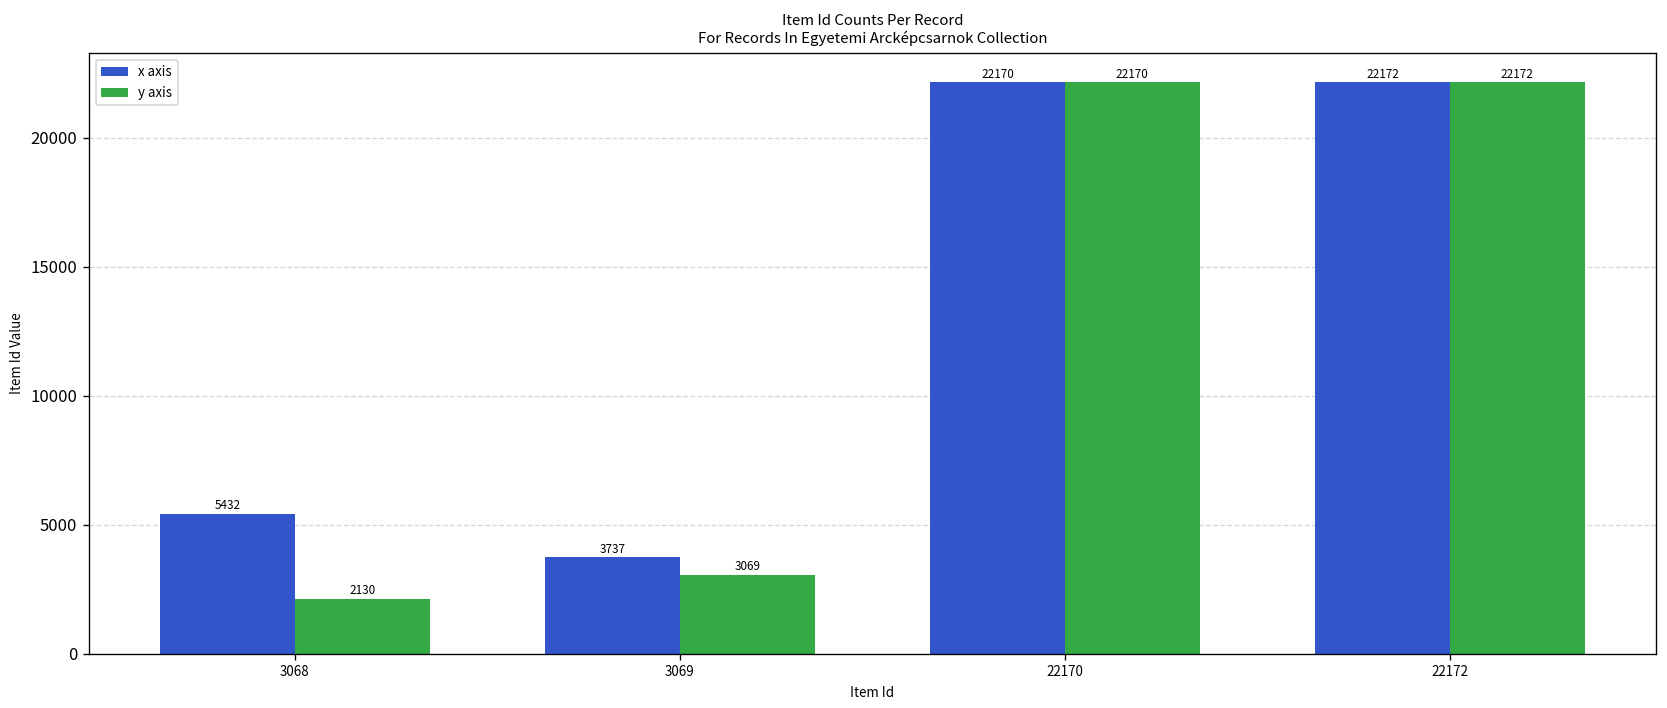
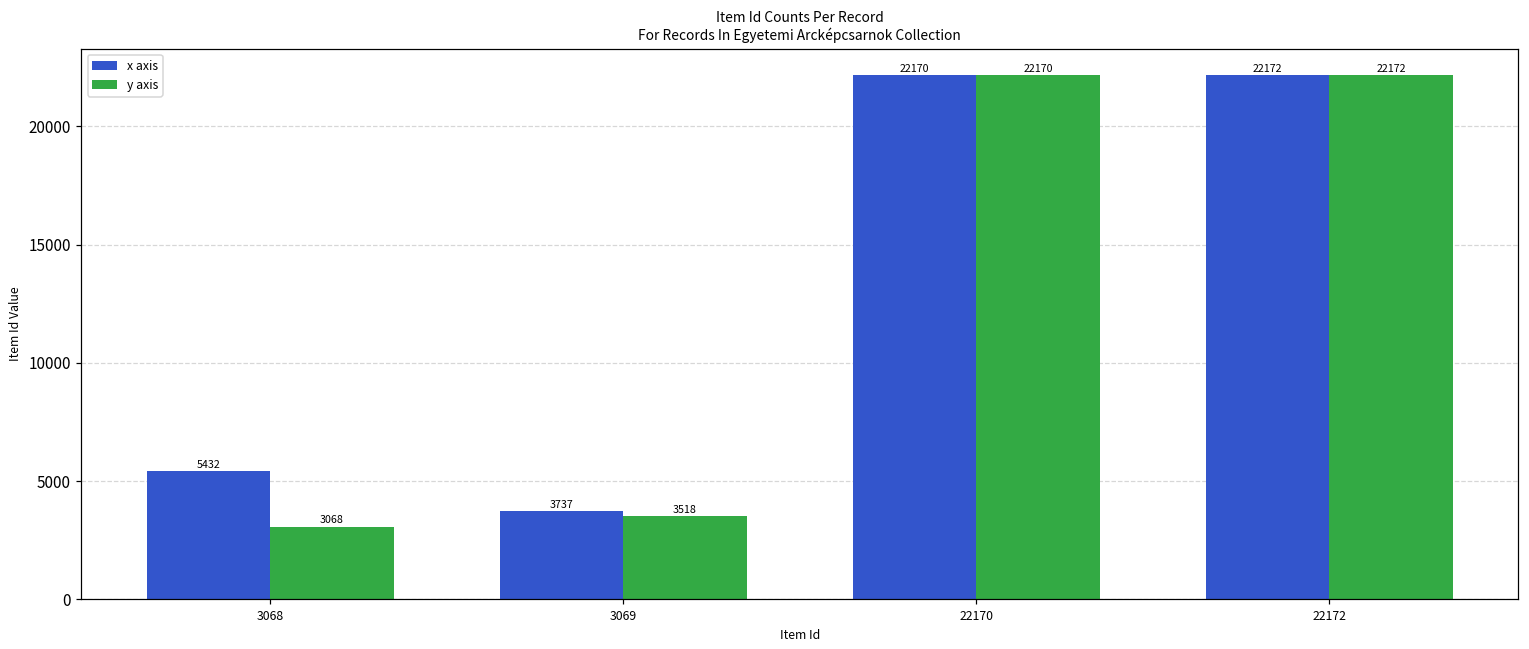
  {
    "x axis": {
      "3068": 5432,
      "3069": 3737,
      "22170": 22170,
      "22172": 22172
    },
    "y axis": {
-     "3068": 2130,
-     "3069": 3069,
+     "3068": 3068,
+     "3069": 3518,
      "22170": 22170,
      "22172": 22172
    }
  }
